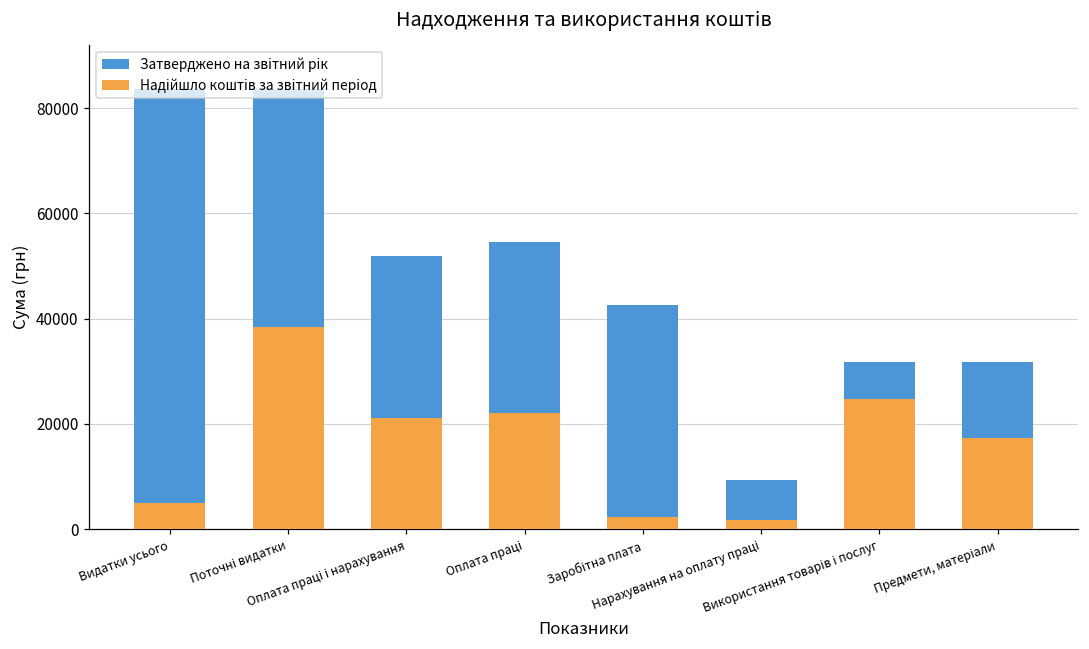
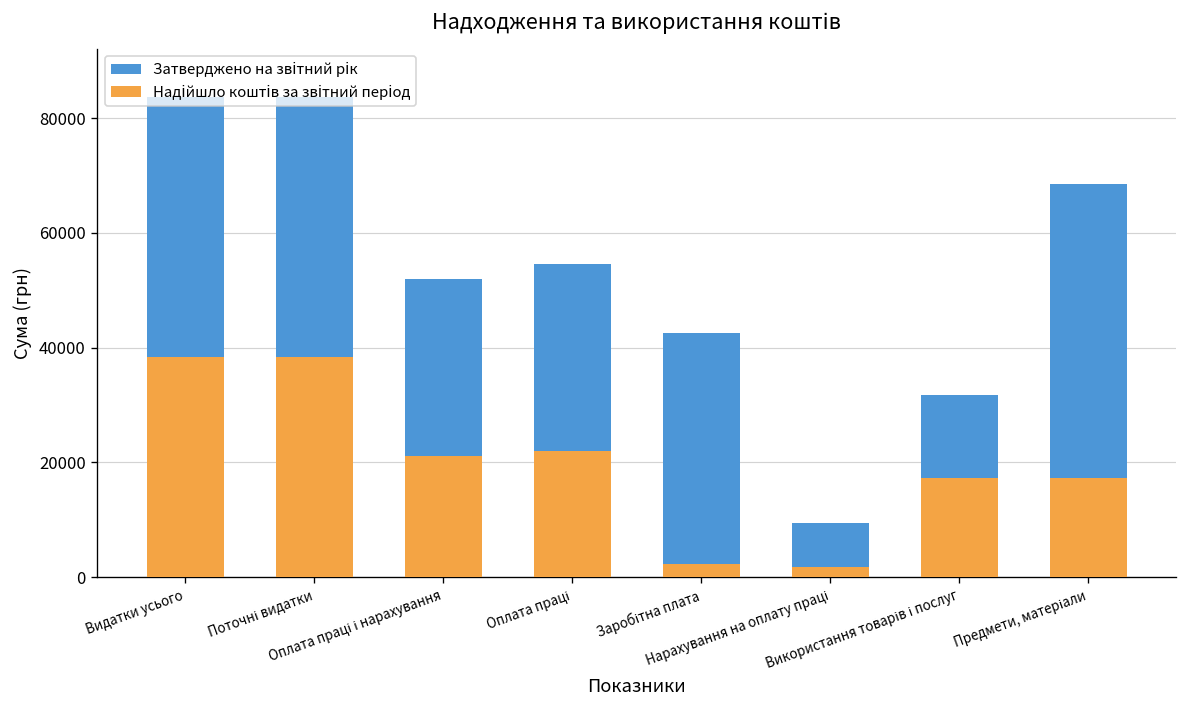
  {
    "Затверджено на звітний рік": {
      "Оплата праці і нарахування": 52000,
      "Оплата праці": 55000,
      "Заробітна плата": 43000,
      "Нарахування на оплату праці": 9000,
      "Використання товарів і послуг": 32000,
-     "Предмети, матеріали": 32000
+     "Предмети, матеріали": 68000
    },
    "Надійшло коштів за звітний період": {
-     "Видатки усього": 5000,
-     "Використання товарів і послуг": 25000
+     "Видатки усього": 38000,
+     "Використання товарів і послуг": 17000
    }
  }
